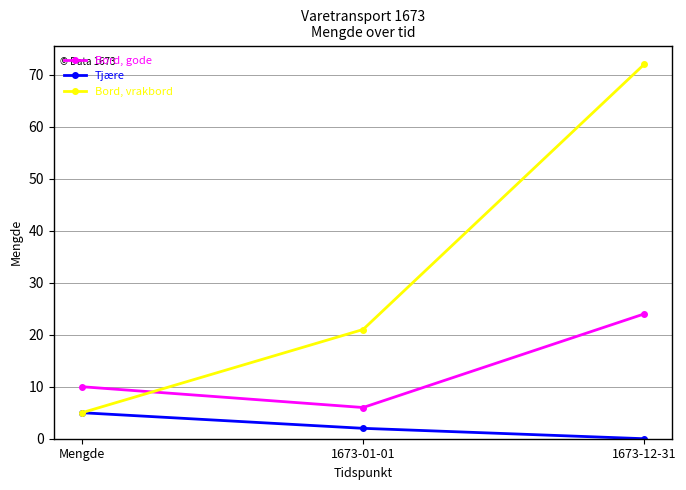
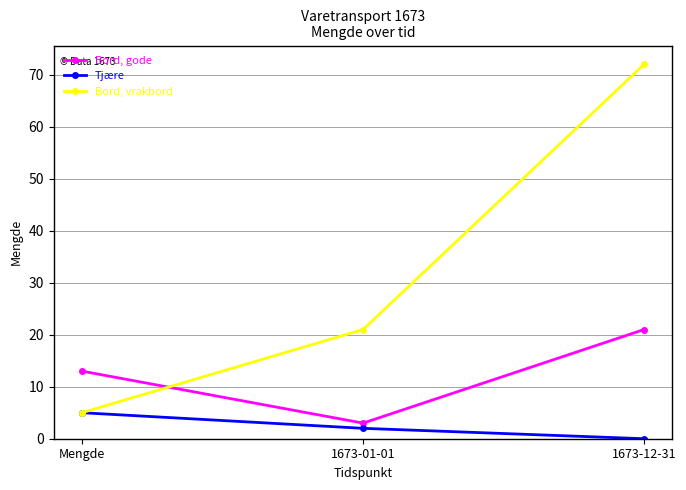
  {
    "Bord, gode": {
-     "Mengde": 10,
-     "1673-01-01": 6,
-     "1673-12-31": 24
+     "Mengde": 13,
+     "1673-01-01": 3,
+     "1673-12-31": 21
    },
    "Tjære": {
      "1673-01-01": 2,
      "1673-12-31": 0
    },
    "Bord, vrakbord": {
      "1673-01-01": 21,
      "1673-12-31": 72
    }
  }
